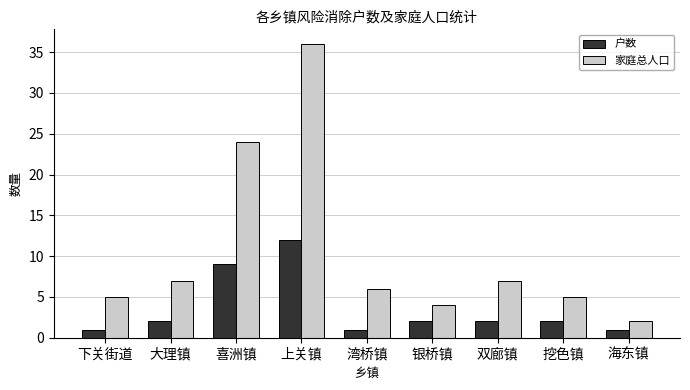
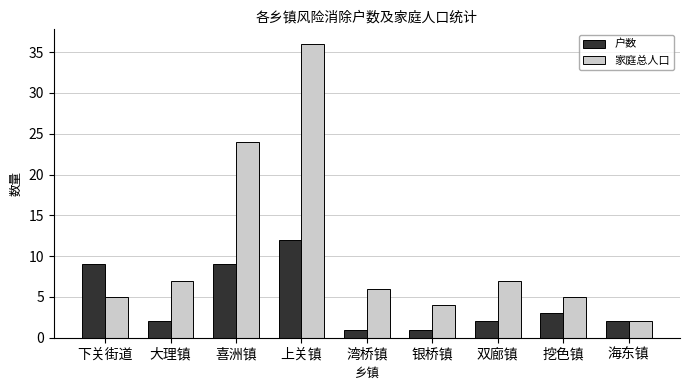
  {
    "户数": {
-     "下关街道": 1,
+     "下关街道": 9,
      "大理镇": 2,
      "喜洲镇": 9,
      "上关镇": 12,
      "湾桥镇": 1,
-     "银桥镇": 2,
+     "银桥镇": 1,
      "双廊镇": 2,
-     "挖色镇": 2,
-     "海东镇": 1
+     "挖色镇": 3,
+     "海东镇": 2
    },
    "家庭总人口": {
      "下关街道": 5,
      "大理镇": 7,
      "喜洲镇": 24,
      "上关镇": 36,
      "湾桥镇": 6,
      "银桥镇": 4,
      "双廊镇": 7,
      "挖色镇": 5,
      "海东镇": 2
    }
  }
